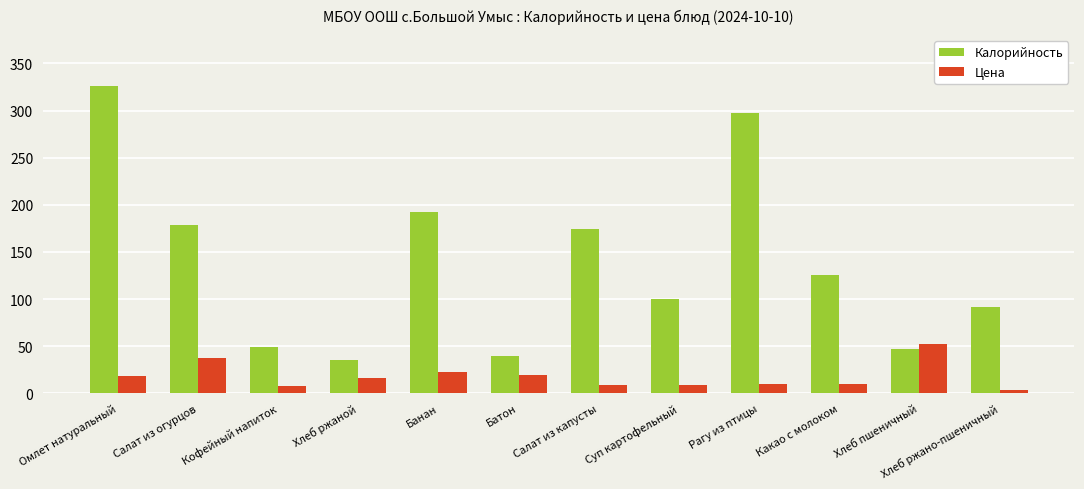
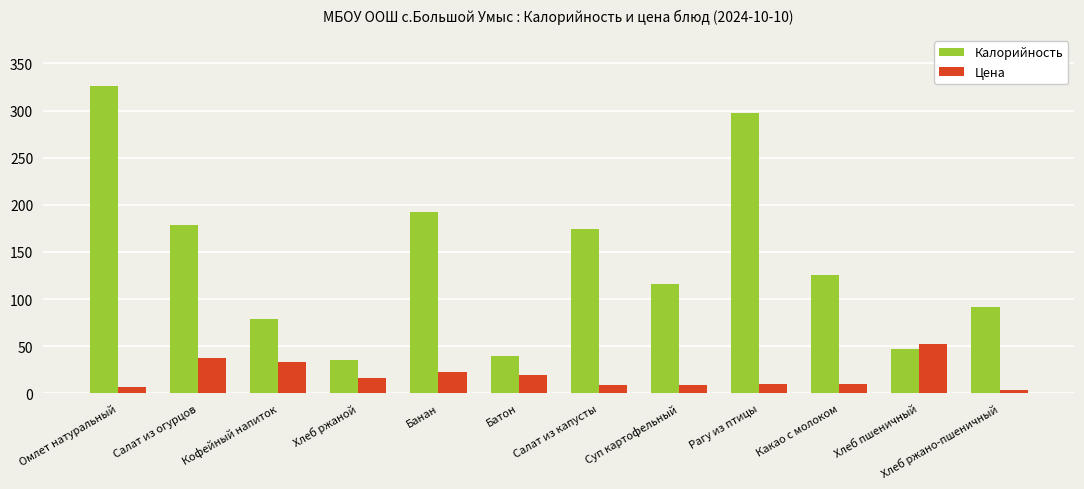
  {
    "Калорийность": {
      "Омлет натуральный": 330,
      "Салат из огурцов": 180,
-     "Кофейный напиток": 50,
+     "Кофейный напиток": 80,
      "Хлеб ржаной": 30,
      "Банан": 190,
      "Батон": 40,
      "Салат из капусты": 170,
-     "Суп картофельный": 100,
+     "Суп картофельный": 120,
      "Рагу из птицы": 300,
      "Какао с молоком": 130,
      "Хлеб пшеничный": 50,
      "Хлеб ржано-пшеничный": 90
    },
    "Цена": {
-     "Омлет натуральный": 20,
+     "Омлет натуральный": 10,
      "Салат из огурцов": 40,
-     "Кофейный напиток": 10,
+     "Кофейный напиток": 30,
      "Хлеб ржаной": 20,
      "Банан": 20,
      "Батон": 20,
      "Салат из капусты": 10,
      "Суп картофельный": 10,
      "Рагу из птицы": 10,
      "Какао с молоком": 10,
      "Хлеб пшеничный": 50,
      "Хлеб ржано-пшеничный": 0
    }
  }
